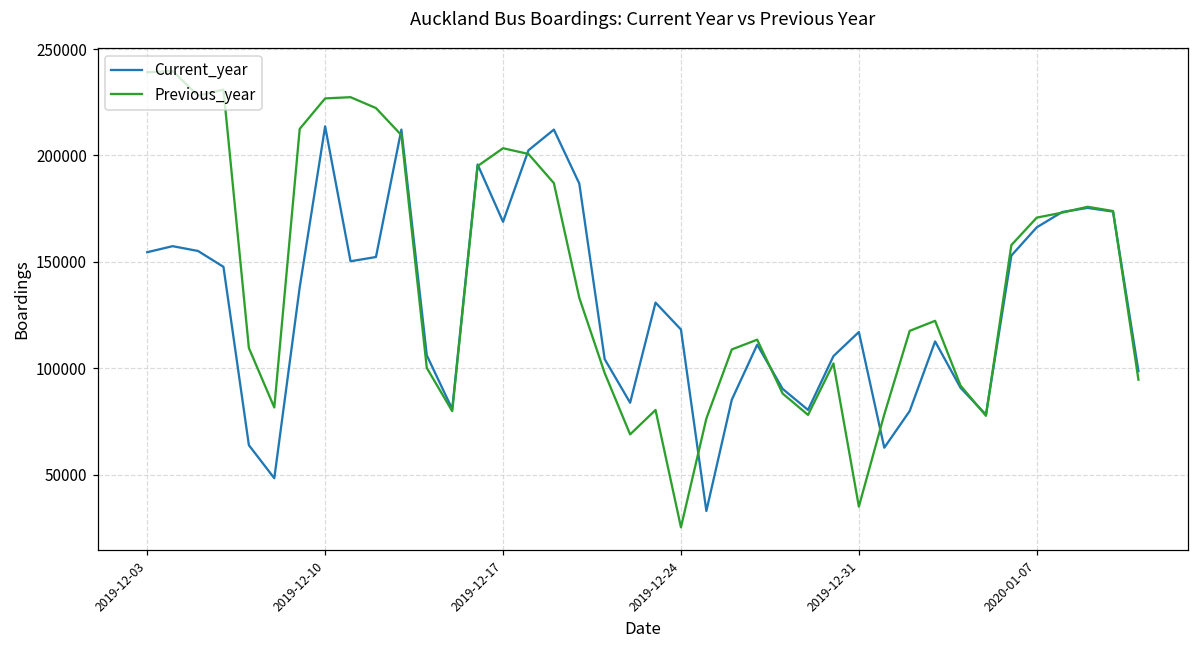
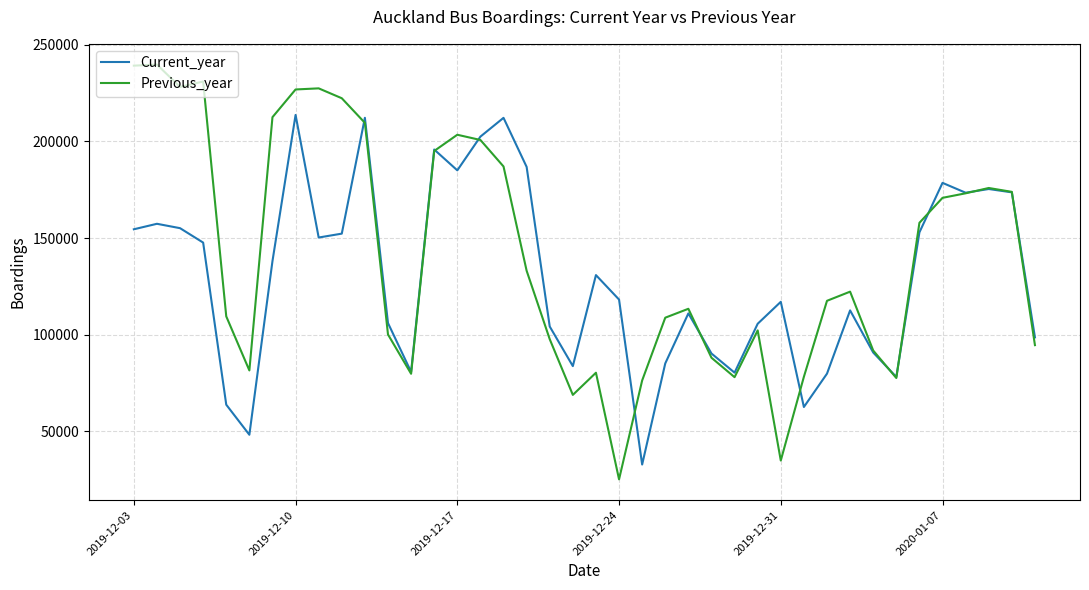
  {
    "Current_year": {
      "2019-12-03": 155000,
      "2019-12-10": 214000,
-     "2019-12-17": 169000,
+     "2019-12-17": 185000,
      "2019-12-24": 118000,
      "2019-12-31": 117000,
-     "2020-01-07": 166000
+     "2020-01-07": 179000
    },
    "Previous_year": {
      "2019-12-10": 227000,
      "2019-12-17": 203000,
      "2019-12-24": 25000,
      "2019-12-31": 35000,
      "2020-01-07": 171000
    }
  }
